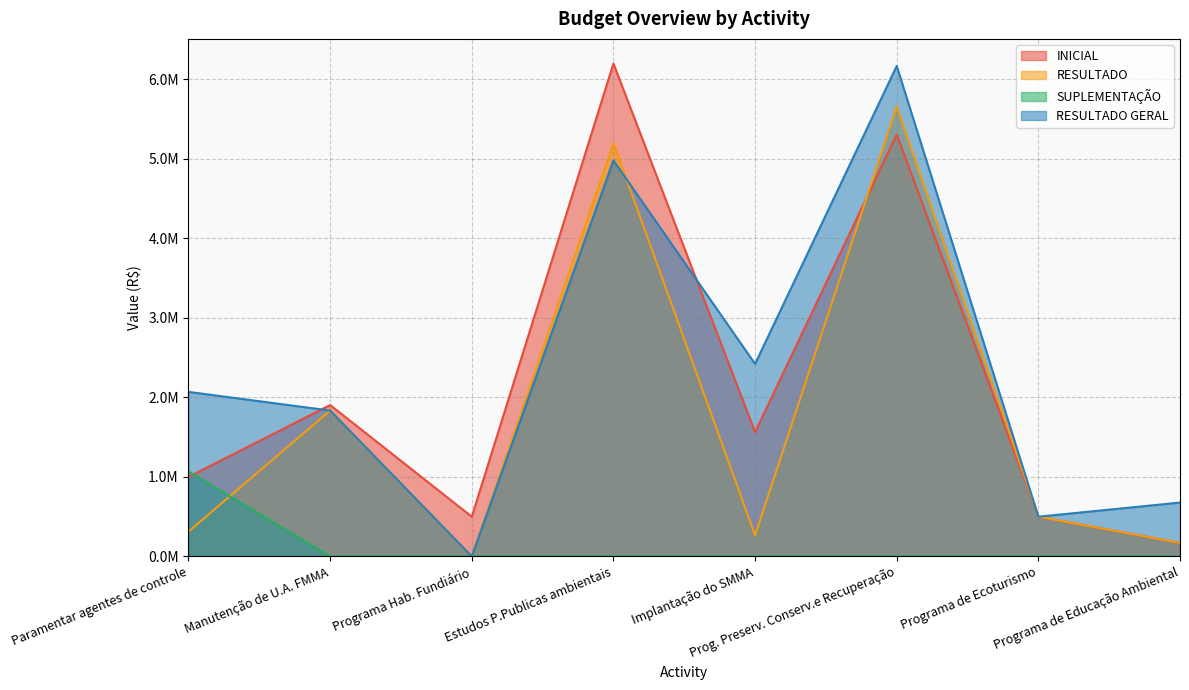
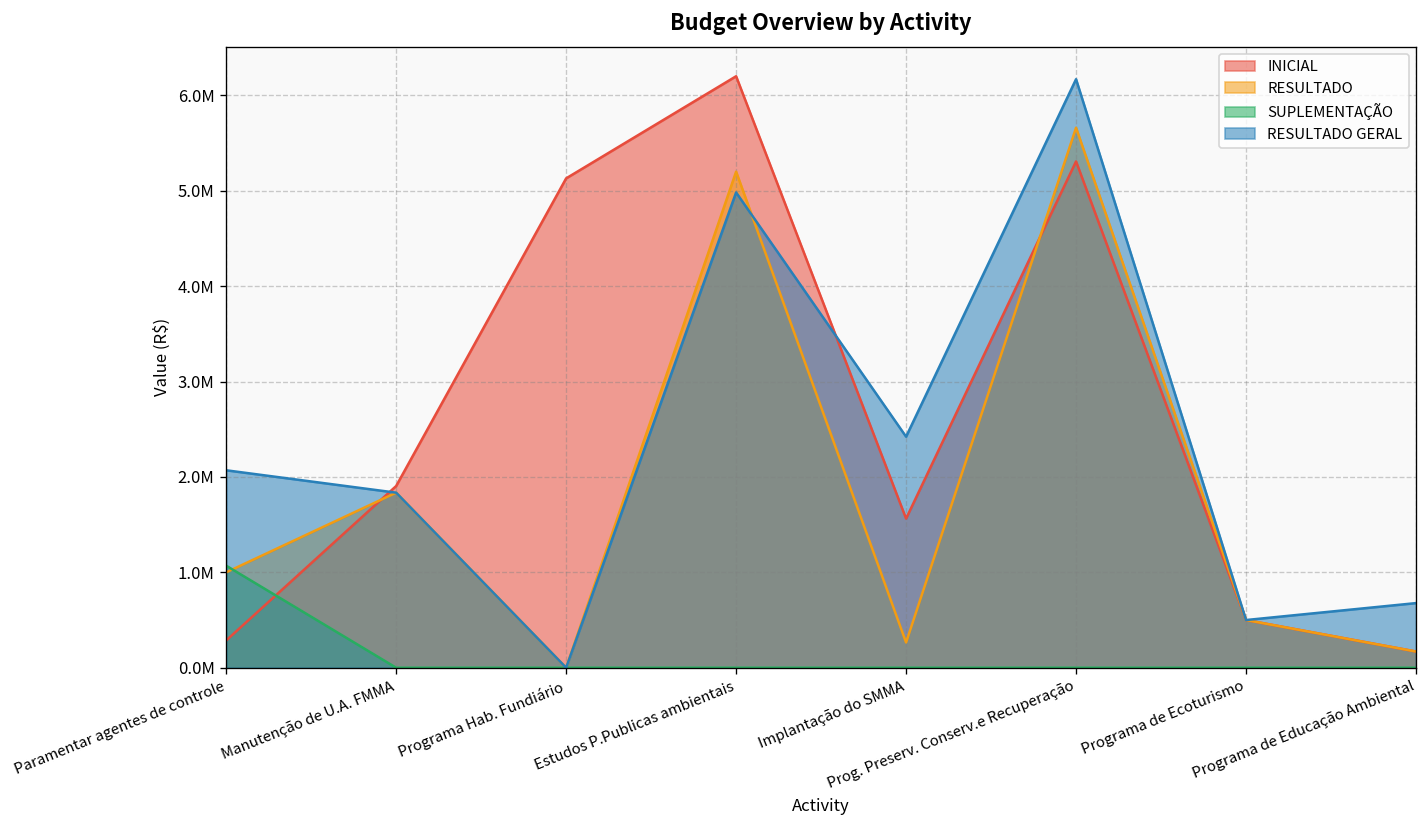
  {
    "INICIAL": {
-     "Paramentar agentes de controle": 1000000,
+     "Paramentar agentes de controle": 300000,
      "Manutenção de U.A. FMMA": 1900000,
-     "Programa Hab. Fundiário": 500000,
+     "Programa Hab. Fundiário": 5100000,
      "Estudos P.Publicas ambientais": 6200000,
      "Implantação do SMMA": 1600000,
      "Prog. Preserv. Conserv.e Recuperação": 5300000
    },
    "RESULTADO": {
-     "Paramentar agentes de controle": 300000,
+     "Paramentar agentes de controle": 1000000,
      "Estudos P.Publicas ambientais": 5200000,
      "Implantação do SMMA": 300000,
      "Prog. Preserv. Conserv.e Recuperação": 5700000
    },
    "SUPLEMENTAÇÃO": {
      "Paramentar agentes de controle": 1100000,
      "Manutenção de U.A. FMMA": 0,
      "Estudos P.Publicas ambientais": 0,
      "Implantação do SMMA": 0,
      "Prog. Preserv. Conserv.e Recuperação": 0,
      "Programa de Ecoturismo": 0,
      "Programa de Educação Ambiental": 0
    },
    "RESULTADO GERAL": {
      "Paramentar agentes de controle": 2100000,
      "Estudos P.Publicas ambientais": 5000000,
      "Implantação do SMMA": 2400000,
      "Prog. Preserv. Conserv.e Recuperação": 6200000,
      "Programa de Educação Ambiental": 700000
    }
  }
